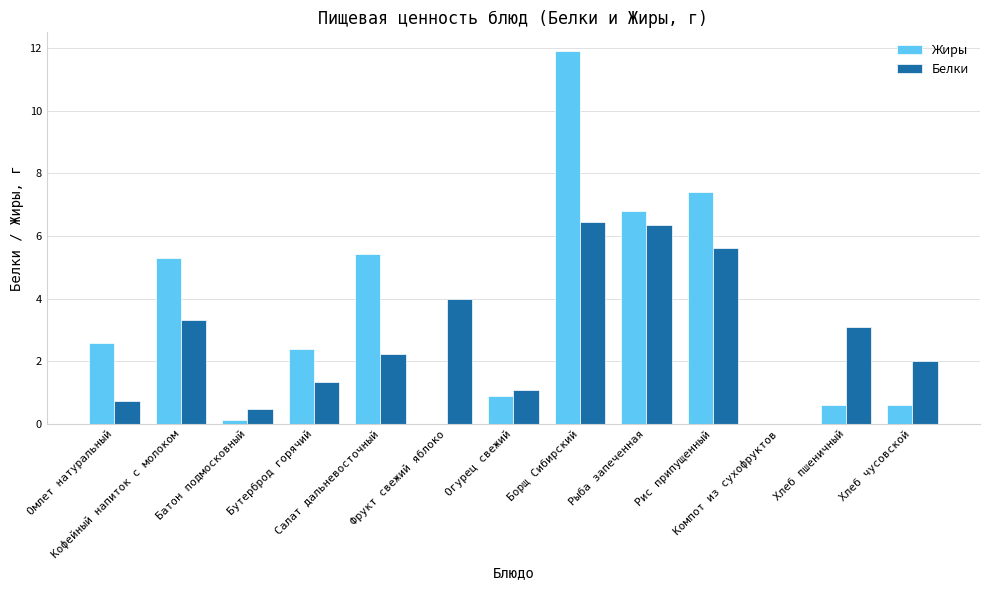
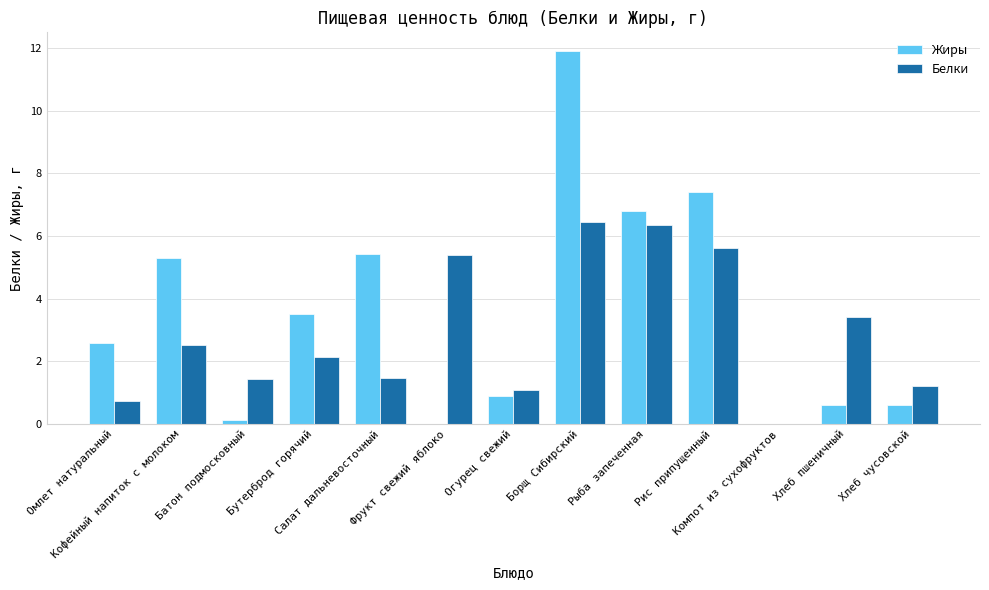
  {
    "Жиры": {
      "Омлет натуральный": 2.6,
      "Кофейный напиток с молоком": 5.3,
      "Батон подмосковный": 0.1,
-     "Бутерброд горячий": 2.4,
+     "Бутерброд горячий": 3.5,
      "Салат дальневосточный": 5.4,
      "Фрукт свежий яблоко": 0.0,
      "Огурец свежий": 0.9,
      "Борщ Сибирский": 11.9,
      "Рыба запеченная": 6.8,
      "Рис припущенный": 7.4,
      "Компот из сухофруктов": 0.0,
      "Хлеб пшеничный": 0.6,
      "Хлеб чусовской": 0.6
    },
    "Белки": {
      "Омлет натуральный": 0.7,
-     "Кофейный напиток с молоком": 3.3,
-     "Батон подмосковный": 0.5,
-     "Бутерброд горячий": 1.4,
-     "Салат дальневосточный": 2.3,
-     "Фрукт свежий яблоко": 4.0,
+     "Кофейный напиток с молоком": 2.5,
+     "Батон подмосковный": 1.4,
+     "Бутерброд горячий": 2.2,
+     "Салат дальневосточный": 1.5,
+     "Фрукт свежий яблоко": 5.4,
      "Огурец свежий": 1.1,
      "Борщ Сибирский": 6.4,
      "Рыба запеченная": 6.3,
      "Рис припущенный": 5.6,
      "Компот из сухофруктов": 0.0,
-     "Хлеб пшеничный": 3.1,
-     "Хлеб чусовской": 2.0
+     "Хлеб пшеничный": 3.4,
+     "Хлеб чусовской": 1.2
    }
  }
